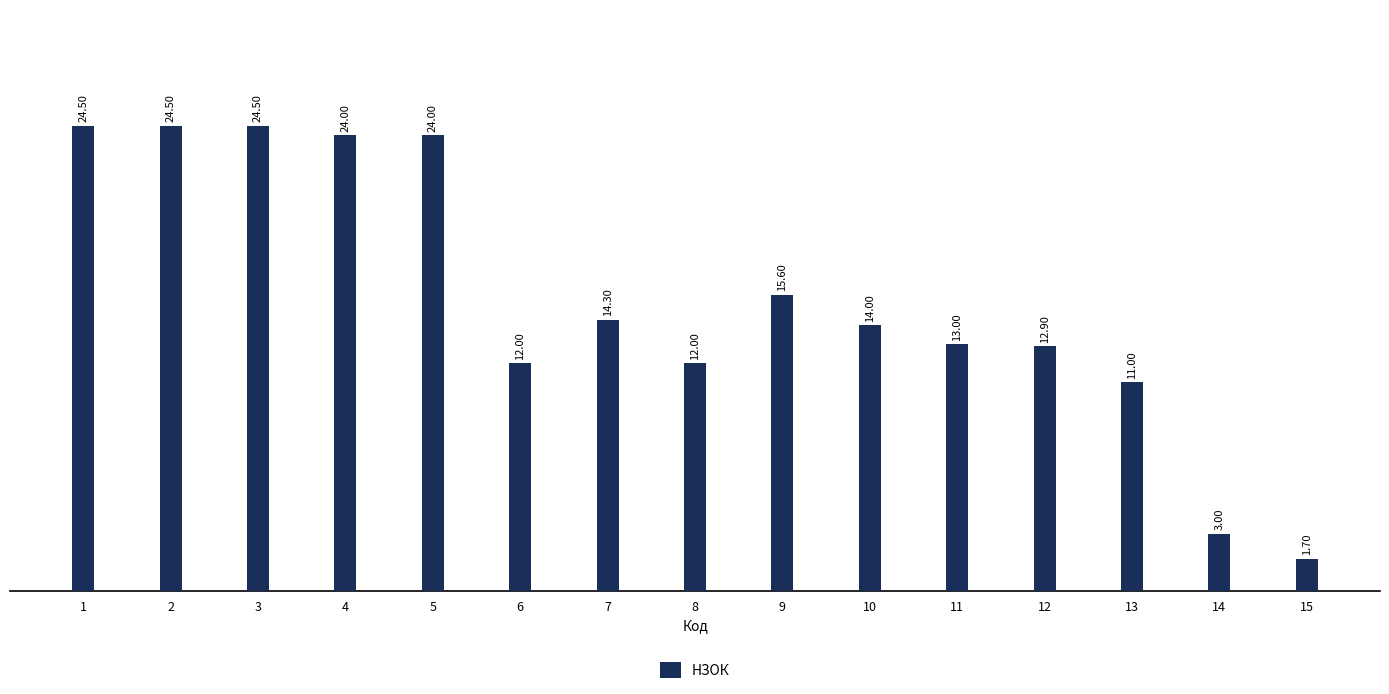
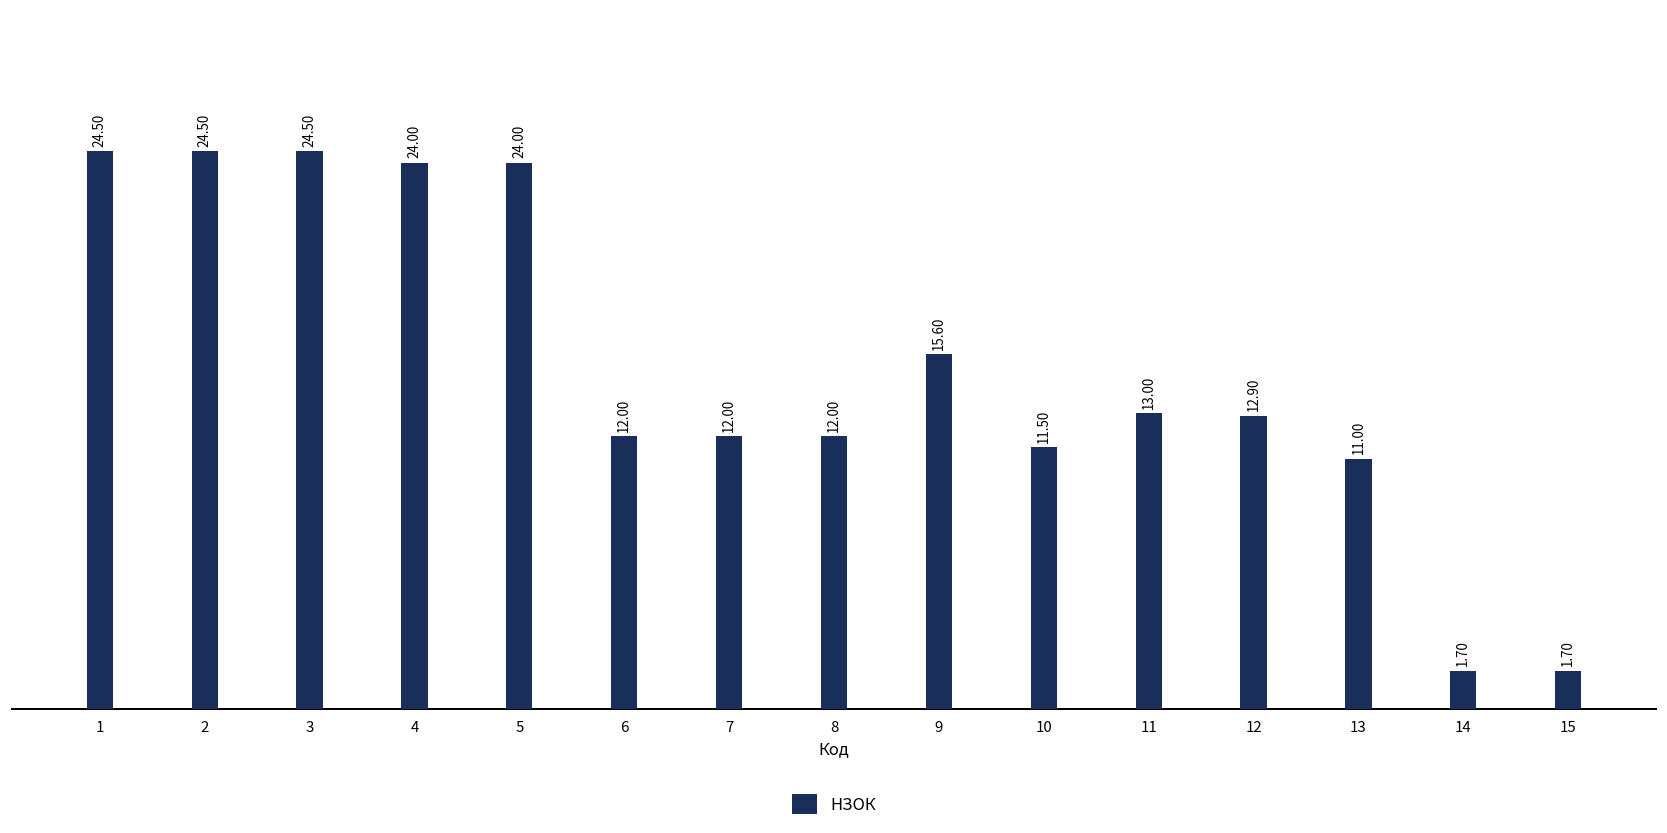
  {
    "1": 24.50,
    "2": 24.50,
    "3": 24.50,
    "4": 24.00,
    "5": 24.00,
    "6": 12.00,
-   "7": 14.30,
+   "7": 12.00,
    "8": 12.00,
    "9": 15.60,
-   "10": 14.00,
+   "10": 11.50,
    "11": 13.00,
    "12": 12.90,
    "13": 11.00,
-   "14": 3.00,
+   "14": 1.70,
    "15": 1.70
  }
